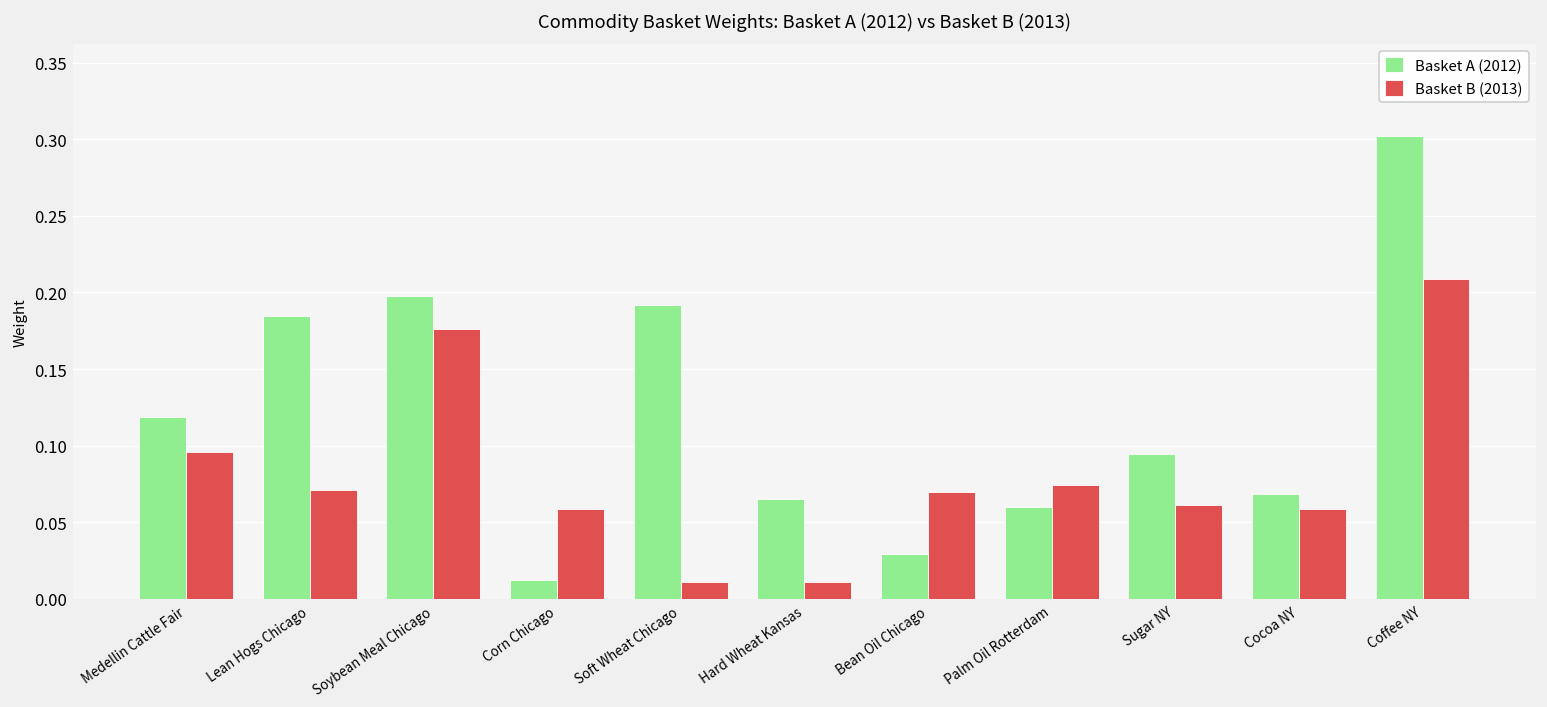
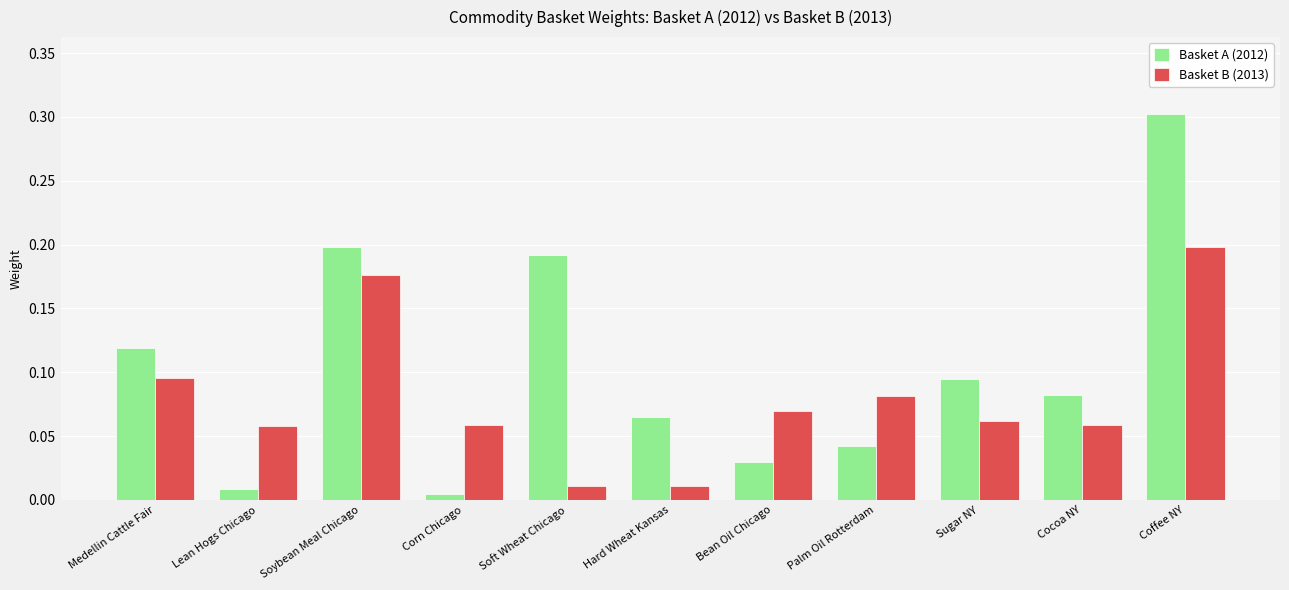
  {
    "Basket A (2012)": {
      "Medellin Cattle Fair": 0.119,
-     "Lean Hogs Chicago": 0.185,
+     "Lean Hogs Chicago": 0.009,
      "Soybean Meal Chicago": 0.198,
-     "Corn Chicago": 0.013,
+     "Corn Chicago": 0.005,
      "Soft Wheat Chicago": 0.192,
      "Hard Wheat Kansas": 0.065,
      "Bean Oil Chicago": 0.029,
-     "Palm Oil Rotterdam": 0.060,
+     "Palm Oil Rotterdam": 0.042,
      "Sugar NY": 0.095,
-     "Cocoa NY": 0.068,
+     "Cocoa NY": 0.082,
      "Coffee NY": 0.302
    },
    "Basket B (2013)": {
      "Medellin Cattle Fair": 0.096,
-     "Lean Hogs Chicago": 0.071,
+     "Lean Hogs Chicago": 0.058,
      "Soybean Meal Chicago": 0.176,
      "Corn Chicago": 0.059,
      "Soft Wheat Chicago": 0.011,
      "Hard Wheat Kansas": 0.011,
      "Bean Oil Chicago": 0.070,
-     "Palm Oil Rotterdam": 0.075,
+     "Palm Oil Rotterdam": 0.081,
      "Sugar NY": 0.061,
      "Cocoa NY": 0.059,
-     "Coffee NY": 0.209
+     "Coffee NY": 0.198
    }
  }
